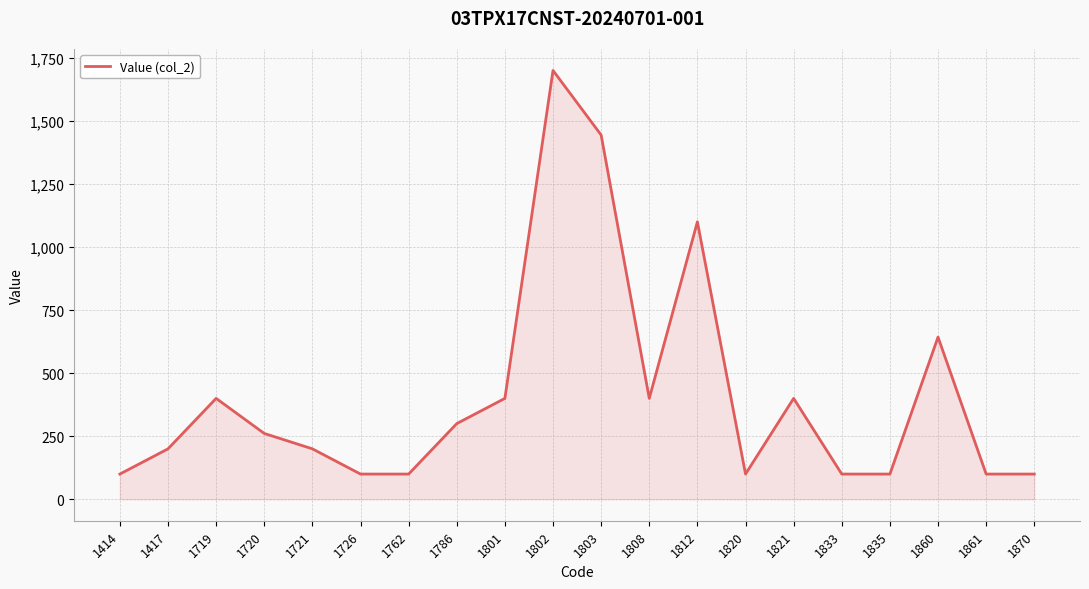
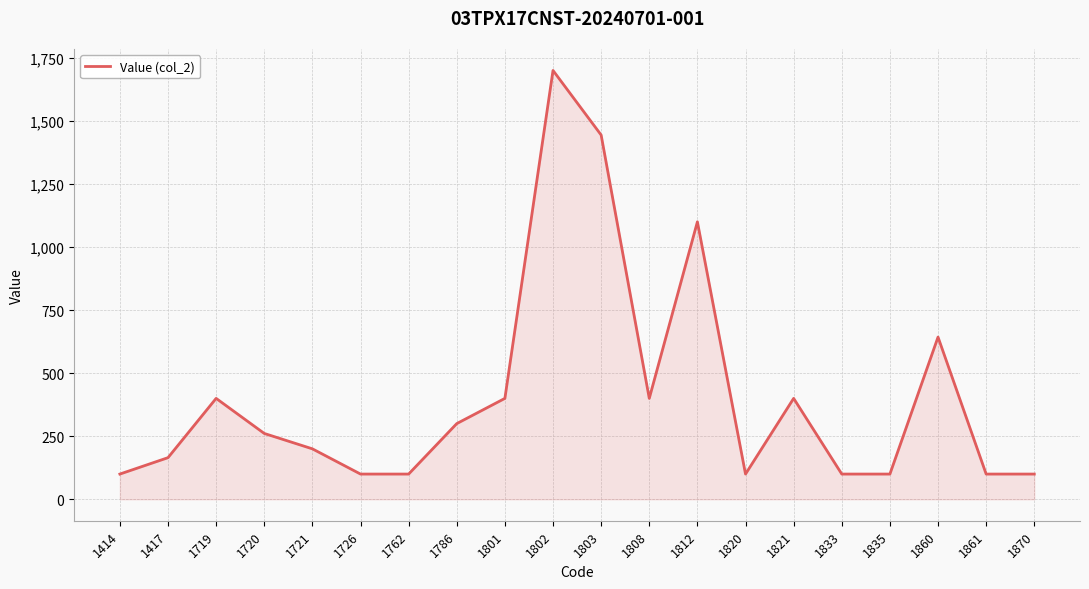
  {
    "1414": "100",
-   "1417": "200",
+   "1417": "170",
    "1719": "400",
    "1720": "260",
    "1721": "200",
    "1726": "100",
    "1762": "100",
    "1786": "300",
    "1801": "400",
    "1802": "1,700",
    "1803": "1,440",
    "1808": "400",
    "1812": "1,100",
    "1820": "100",
    "1821": "400",
    "1833": "100",
    "1835": "100",
    "1860": "640",
    "1861": "100",
    "1870": "100"
  }
